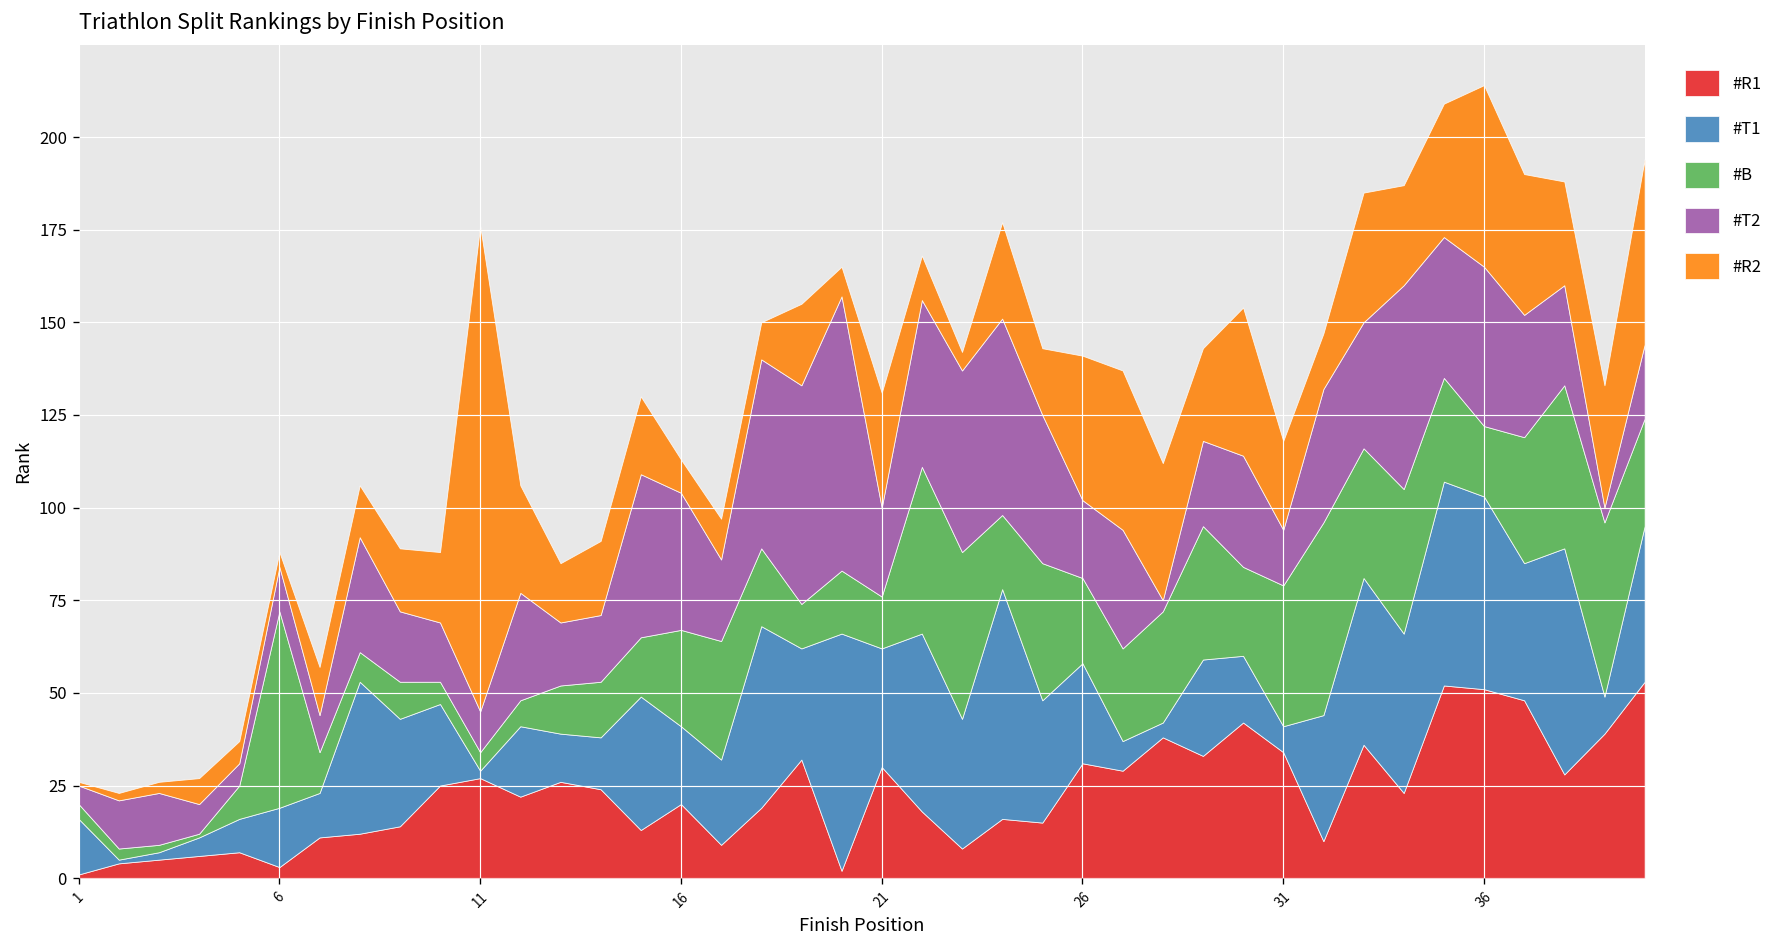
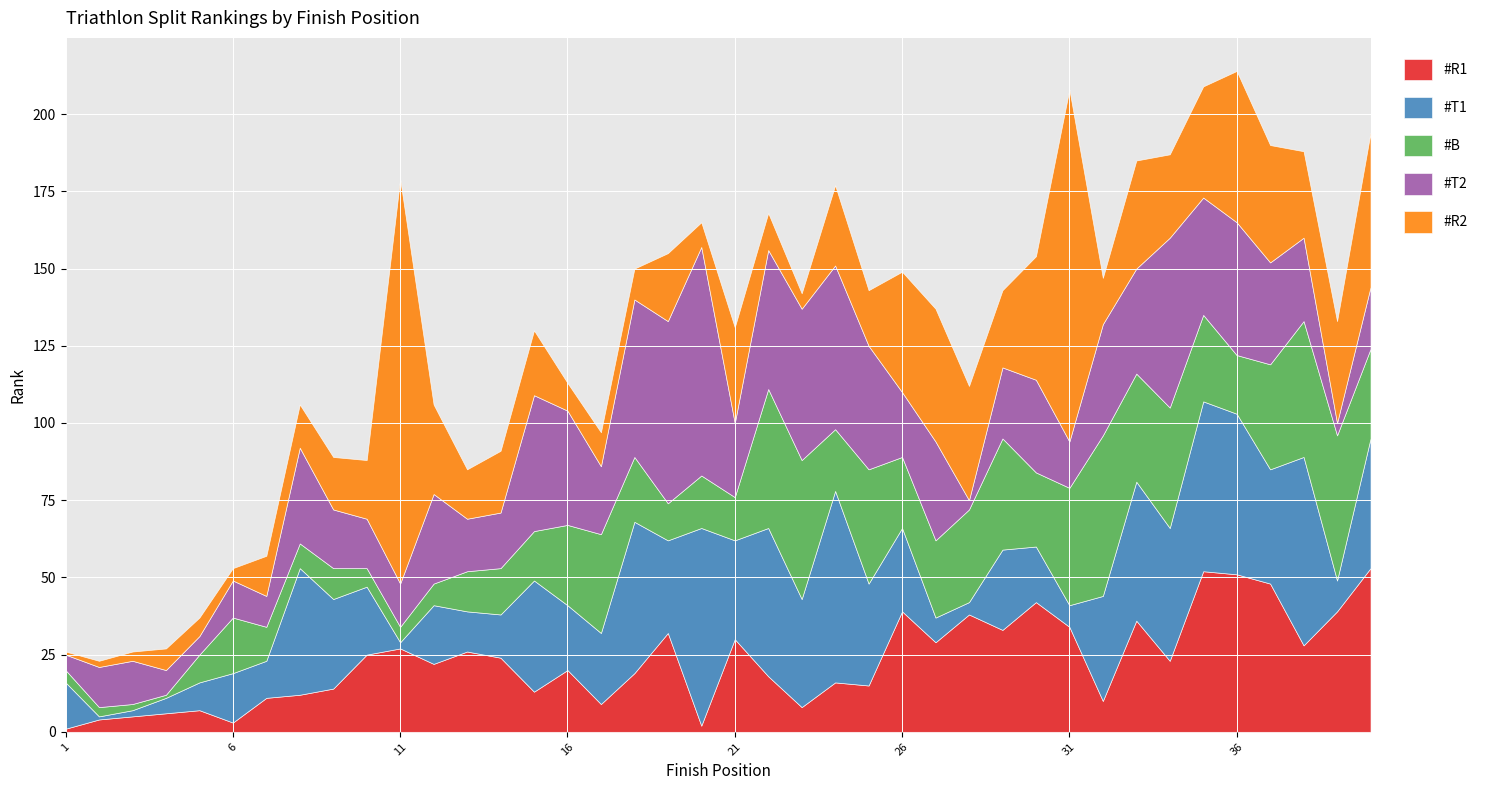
  {
    "#R1": {
      "1": 1,
      "6": 3,
      "11": 27,
      "16": 20,
      "21": 30,
-     "26": 31,
+     "26": 39,
      "31": 34,
      "36": 51
    },
    "#T1": {
      "1": 15,
      "6": 16,
      "11": 2,
      "16": 21,
      "21": 32,
      "26": 27,
      "31": 7,
      "36": 52
    },
    "#B": {
      "1": 4,
-     "6": 53,
+     "6": 18,
      "11": 5,
      "16": 26,
      "21": 14,
      "26": 23,
      "31": 38,
      "36": 19
    },
    "#T2": {
      "1": 5,
      "6": 12,
-     "11": 11,
+     "11": 14,
      "16": 37,
      "21": 24,
      "26": 21,
      "31": 15,
      "36": 43
    },
    "#R2": {
      "1": 1,
      "6": 4,
      "11": 131,
      "16": 9,
      "21": 31,
      "26": 39,
-     "31": 24,
+     "31": 114,
      "36": 49
    }
  }
